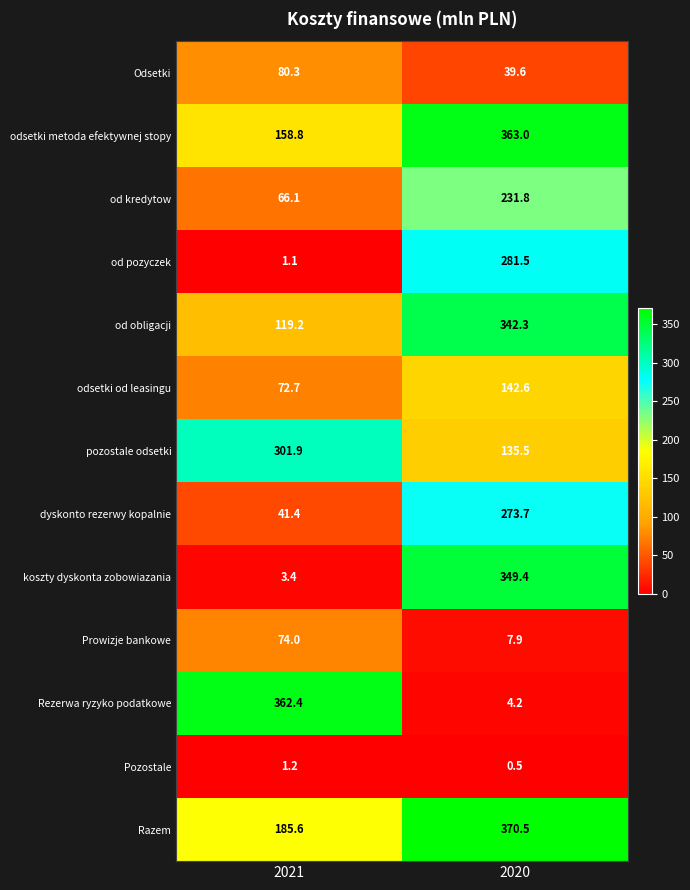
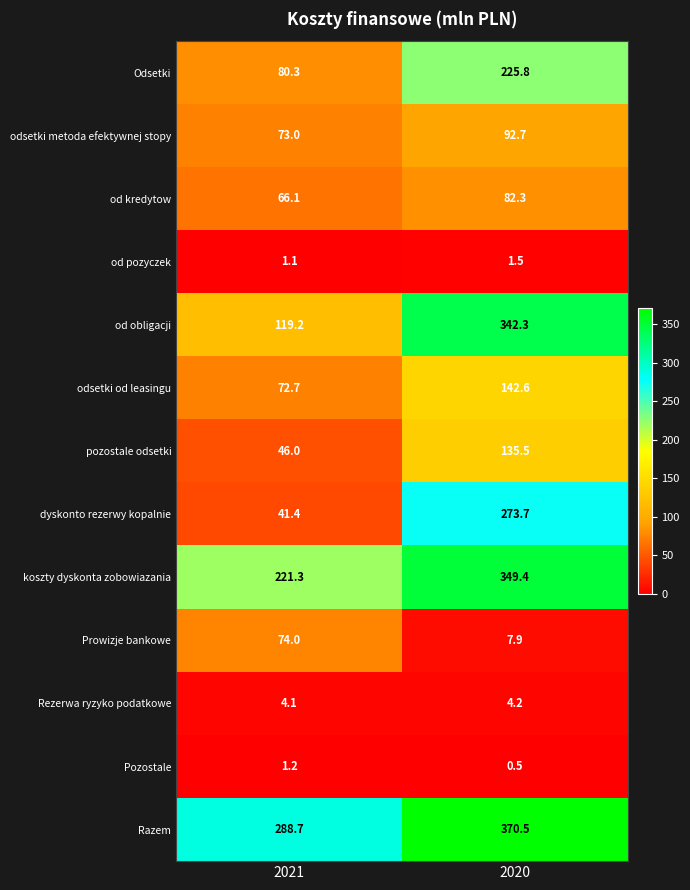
  {
    "Odsetki": {
      "2021": 80.3,
-     "2020": 39.6
+     "2020": 225.8
    },
    "odsetki metoda efektywnej stopy": {
-     "2021": 158.8,
-     "2020": 363.0
+     "2021": 73.0,
+     "2020": 92.7
    },
    "od kredytow": {
      "2021": 66.1,
-     "2020": 231.8
+     "2020": 82.3
    },
    "od pozyczek": {
      "2021": 1.1,
-     "2020": 281.5
+     "2020": 1.5
    },
    "od obligacji": {
      "2021": 119.2,
      "2020": 342.3
    },
    "odsetki od leasingu": {
      "2021": 72.7,
      "2020": 142.6
    },
    "pozostale odsetki": {
-     "2021": 301.9,
+     "2021": 46.0,
      "2020": 135.5
    },
    "dyskonto rezerwy kopalnie": {
      "2021": 41.4,
      "2020": 273.7
    },
    "koszty dyskonta zobowiazania": {
-     "2021": 3.4,
+     "2021": 221.3,
      "2020": 349.4
    },
    "Prowizje bankowe": {
      "2021": 74.0,
      "2020": 7.9
    },
    "Rezerwa ryzyko podatkowe": {
-     "2021": 362.4,
+     "2021": 4.1,
      "2020": 4.2
    },
    "Pozostale": {
      "2021": 1.2,
      "2020": 0.5
    },
    "Razem": {
-     "2021": 185.6,
+     "2021": 288.7,
      "2020": 370.5
    }
  }
